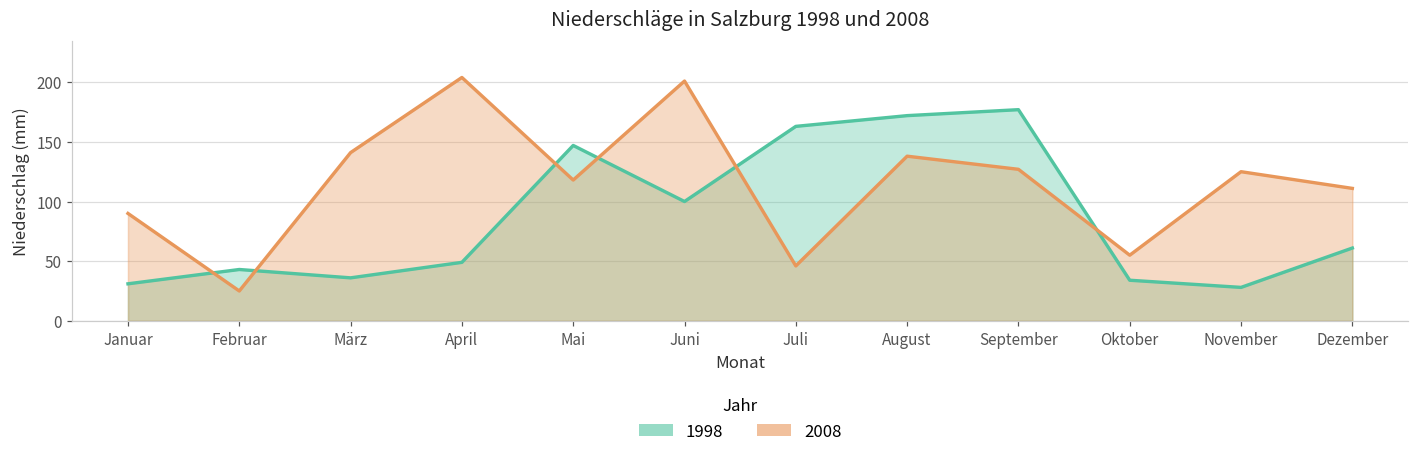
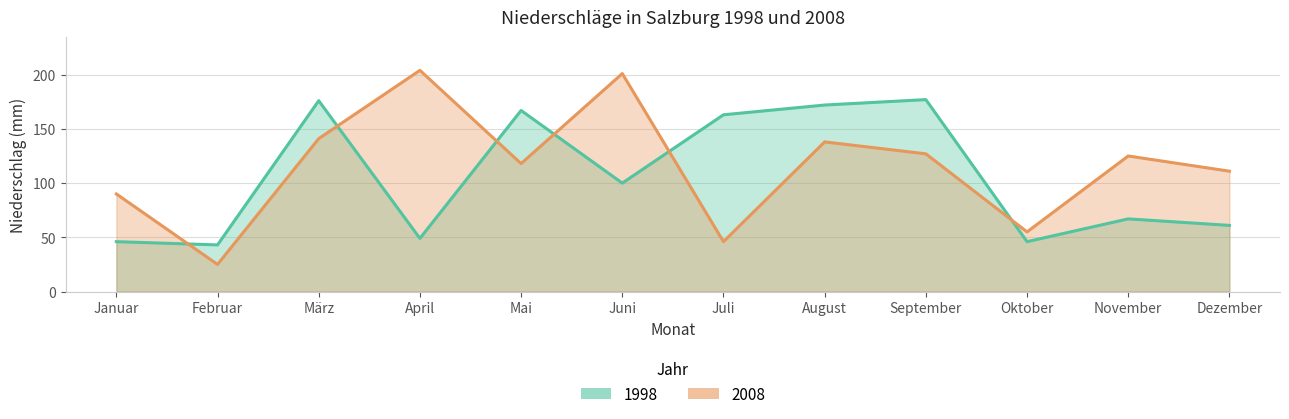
  {
    "1998": {
-     "Januar": 31,
+     "Januar": 46,
      "Februar": 43,
-     "März": 36,
+     "März": 176,
      "April": 49,
-     "Mai": 147,
+     "Mai": 167,
      "Juni": 100,
      "Juli": 163,
      "August": 172,
      "September": 177,
-     "Oktober": 34,
-     "November": 28,
+     "Oktober": 46,
+     "November": 67,
      "Dezember": 61
    },
    "2008": {
      "Januar": 90,
      "Februar": 25,
      "März": 141,
      "April": 204,
      "Mai": 118,
      "Juni": 201,
      "Juli": 46,
      "August": 138,
      "September": 127,
      "Oktober": 55,
      "November": 125,
      "Dezember": 111
    }
  }
